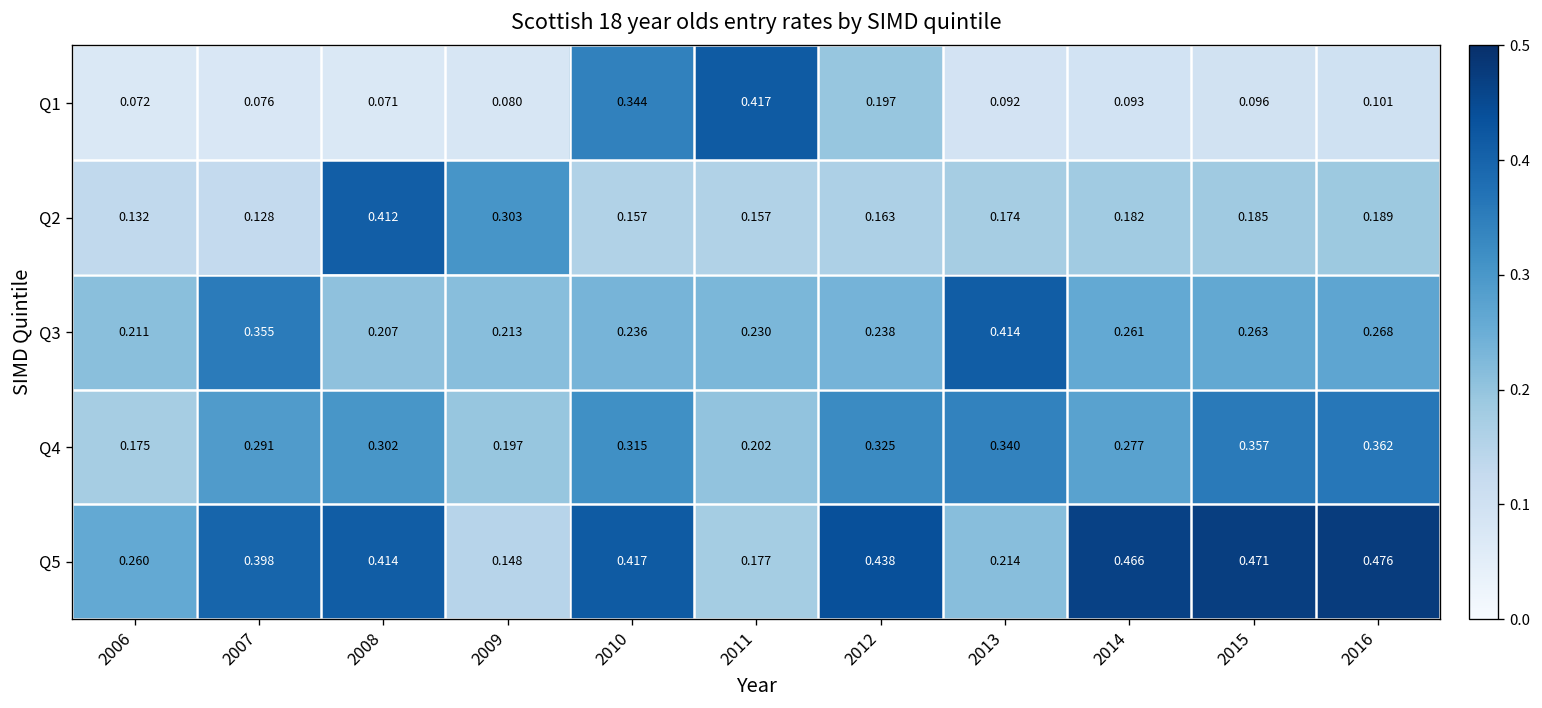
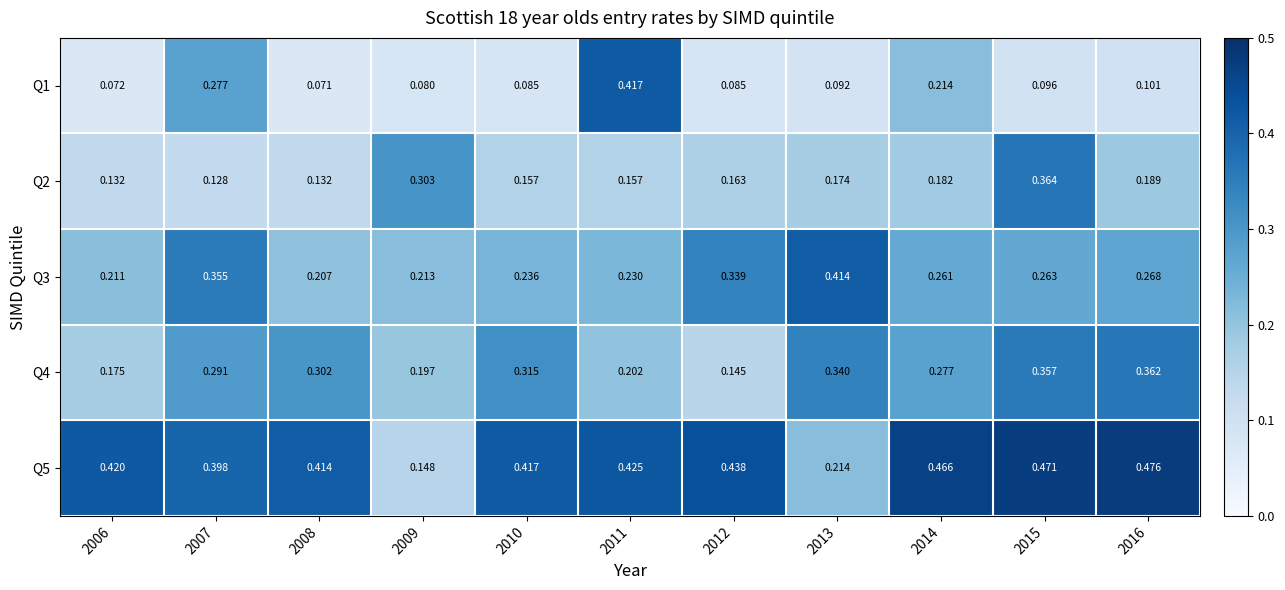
  {
    "Q1": {
      "2006": 0.072,
-     "2007": 0.076,
+     "2007": 0.277,
      "2008": 0.071,
      "2009": 0.080,
-     "2010": 0.344,
+     "2010": 0.085,
      "2011": 0.417,
-     "2012": 0.197,
+     "2012": 0.085,
      "2013": 0.092,
-     "2014": 0.093,
+     "2014": 0.214,
      "2015": 0.096,
      "2016": 0.101
    },
    "Q2": {
      "2006": 0.132,
      "2007": 0.128,
-     "2008": 0.412,
+     "2008": 0.132,
      "2009": 0.303,
      "2010": 0.157,
      "2011": 0.157,
      "2012": 0.163,
      "2013": 0.174,
      "2014": 0.182,
-     "2015": 0.185,
+     "2015": 0.364,
      "2016": 0.189
    },
    "Q3": {
      "2006": 0.211,
      "2007": 0.355,
      "2008": 0.207,
      "2009": 0.213,
      "2010": 0.236,
      "2011": 0.230,
-     "2012": 0.238,
+     "2012": 0.339,
      "2013": 0.414,
      "2014": 0.261,
      "2015": 0.263,
      "2016": 0.268
    },
    "Q4": {
      "2006": 0.175,
      "2007": 0.291,
      "2008": 0.302,
      "2009": 0.197,
      "2010": 0.315,
      "2011": 0.202,
-     "2012": 0.325,
+     "2012": 0.145,
      "2013": 0.340,
      "2014": 0.277,
      "2015": 0.357,
      "2016": 0.362
    },
    "Q5": {
-     "2006": 0.260,
+     "2006": 0.420,
      "2007": 0.398,
      "2008": 0.414,
      "2009": 0.148,
      "2010": 0.417,
-     "2011": 0.177,
+     "2011": 0.425,
      "2012": 0.438,
      "2013": 0.214,
      "2014": 0.466,
      "2015": 0.471,
      "2016": 0.476
    }
  }
